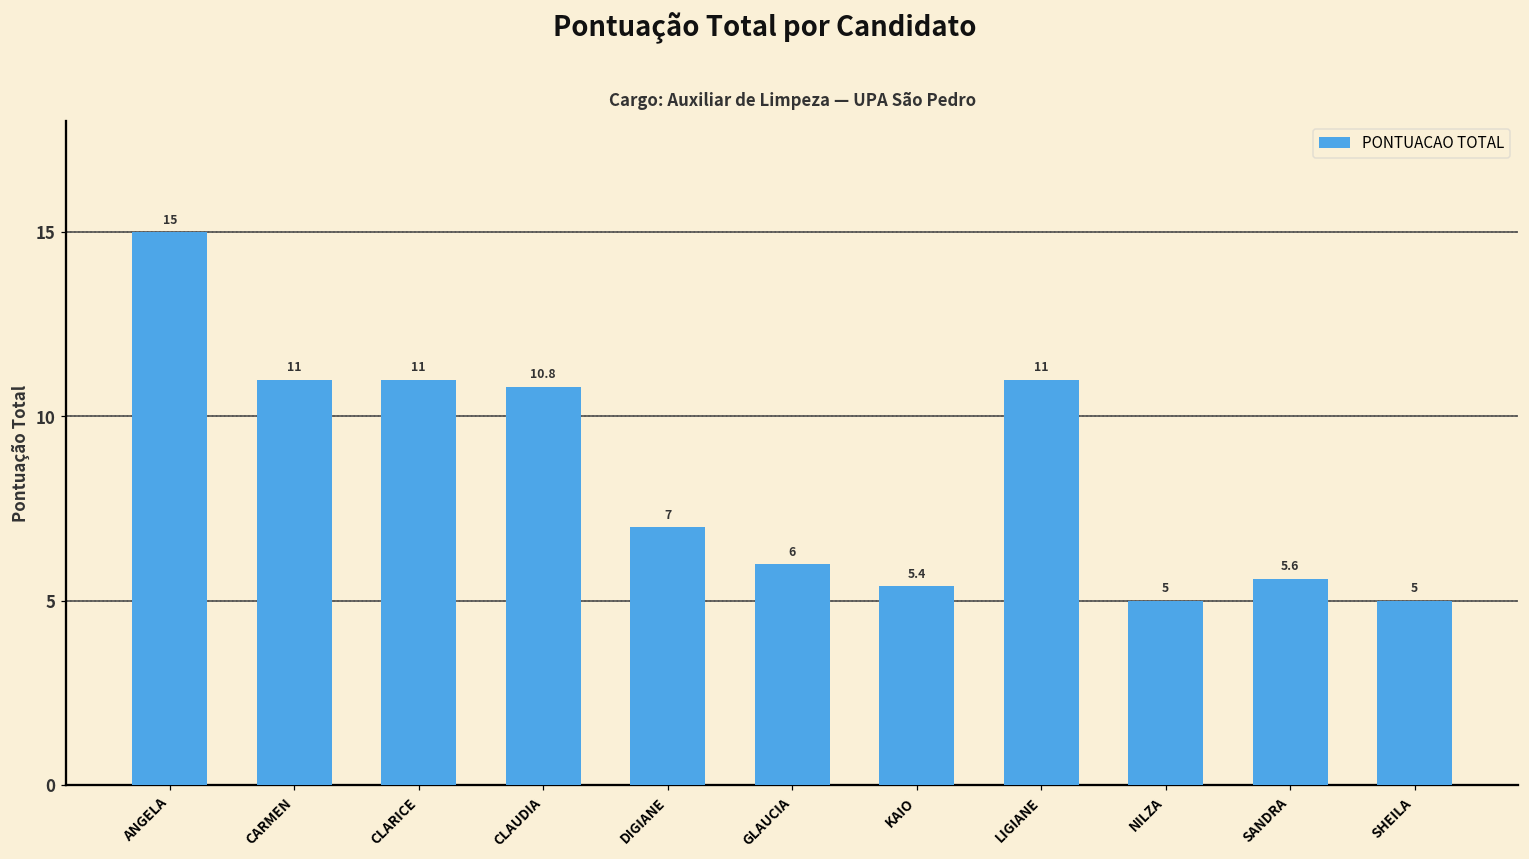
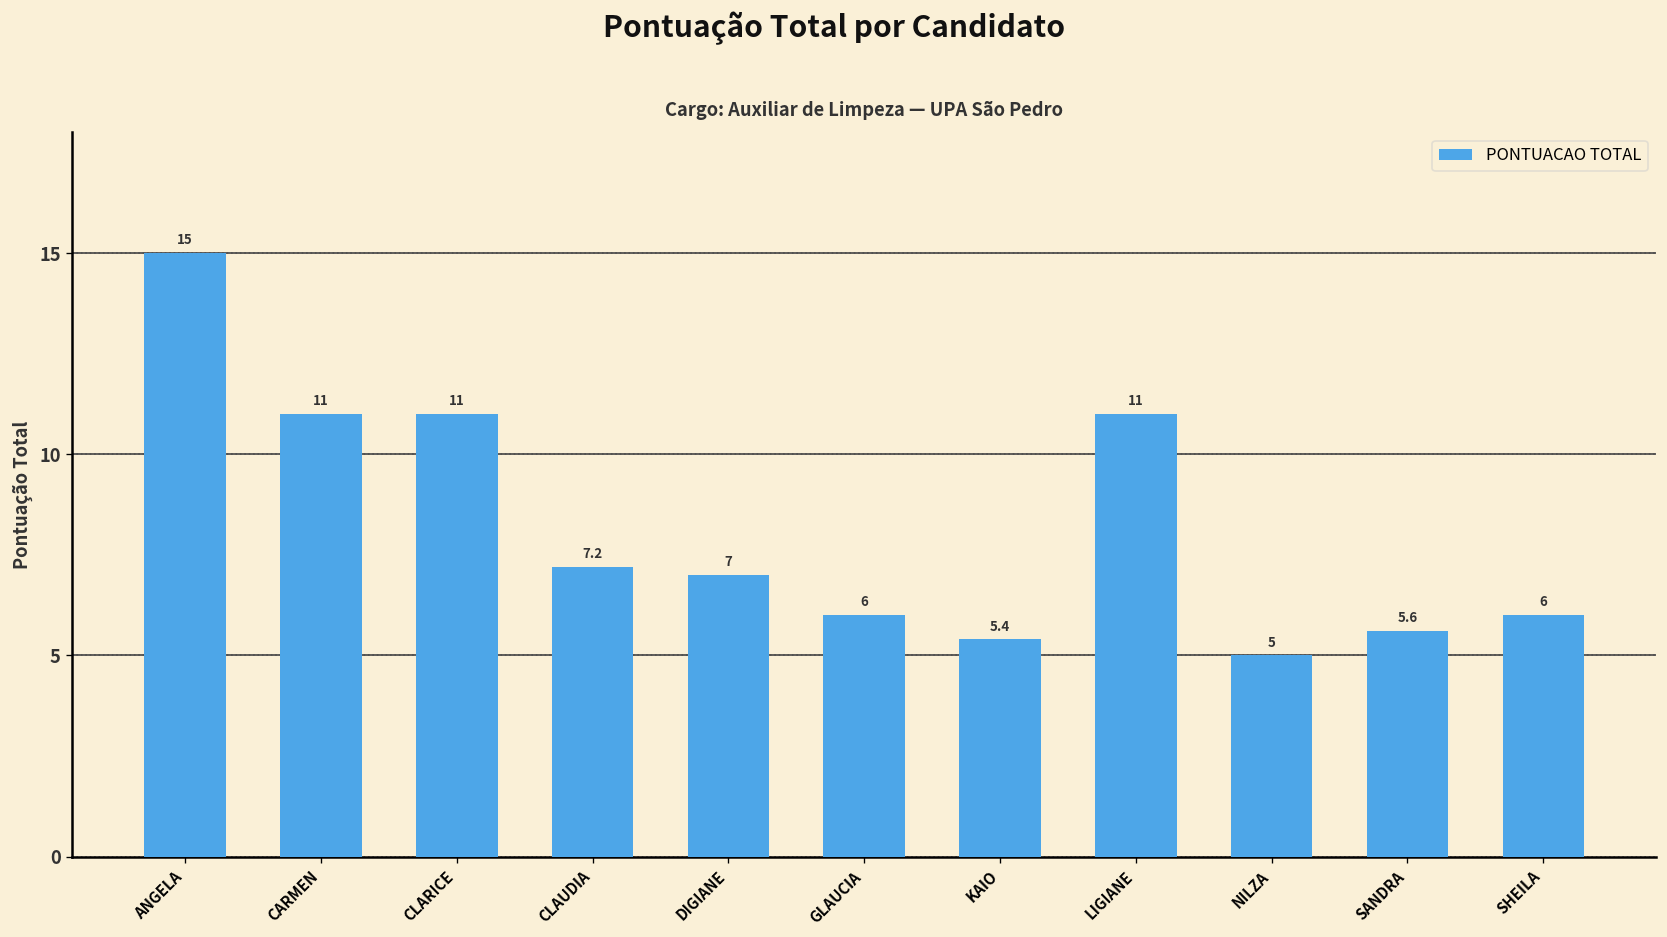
  {
    "ANGELA": 15,
    "CARMEN": 11,
    "CLARICE": 11,
-   "CLAUDIA": 10.8,
+   "CLAUDIA": 7.2,
    "DIGIANE": 7,
    "GLAUCIA": 6,
    "KAIO": 5.4,
    "LIGIANE": 11,
    "NILZA": 5,
    "SANDRA": 5.6,
-   "SHEILA": 5
+   "SHEILA": 6
  }
